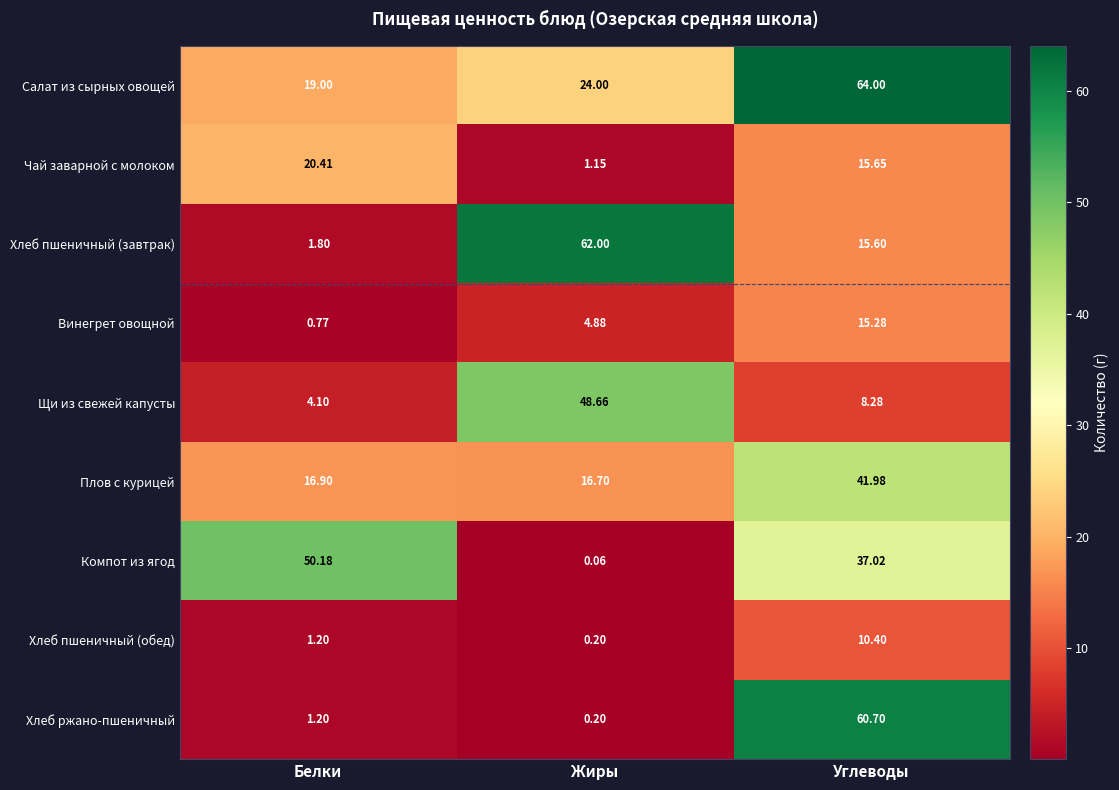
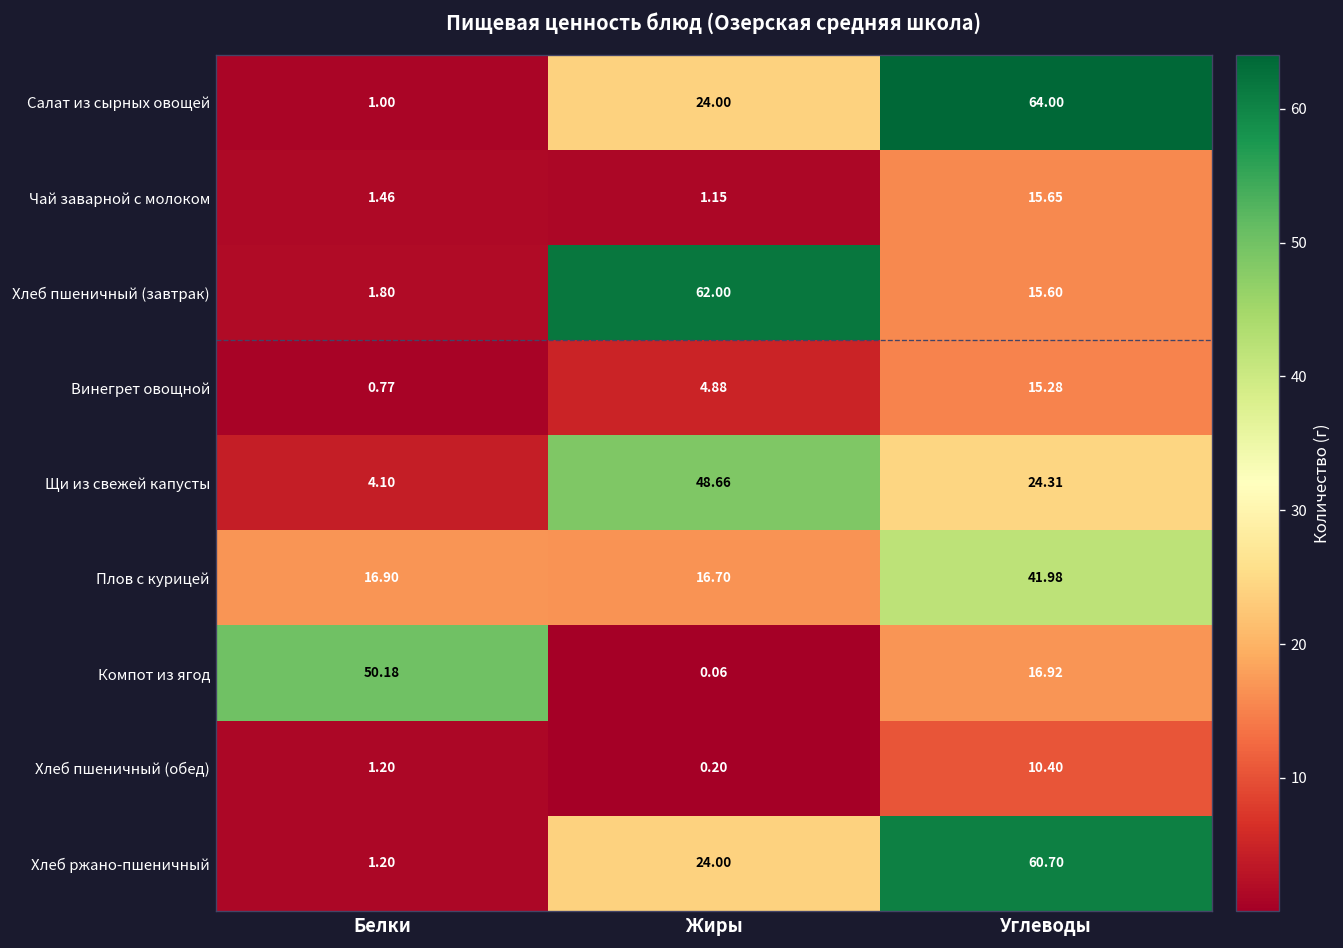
  {
    "Салат из сырных овощей": {
-     "Белки": 19.00,
+     "Белки": 1.00,
      "Жиры": 24.00,
      "Углеводы": 64.00
    },
    "Чай заварной с молоком": {
-     "Белки": 20.41,
+     "Белки": 1.46,
      "Жиры": 1.15,
      "Углеводы": 15.65
    },
    "Хлеб пшеничный (завтрак)": {
      "Белки": 1.80,
      "Жиры": 62.00,
      "Углеводы": 15.60
    },
    "Винегрет овощной": {
      "Белки": 0.77,
      "Жиры": 4.88,
      "Углеводы": 15.28
    },
    "Щи из свежей капусты": {
      "Белки": 4.10,
      "Жиры": 48.66,
-     "Углеводы": 8.28
+     "Углеводы": 24.31
    },
    "Плов с курицей": {
      "Белки": 16.90,
      "Жиры": 16.70,
      "Углеводы": 41.98
    },
    "Компот из ягод": {
      "Белки": 50.18,
      "Жиры": 0.06,
-     "Углеводы": 37.02
+     "Углеводы": 16.92
    },
    "Хлеб пшеничный (обед)": {
      "Белки": 1.20,
      "Жиры": 0.20,
      "Углеводы": 10.40
    },
    "Хлеб ржано-пшеничный": {
      "Белки": 1.20,
-     "Жиры": 0.20,
+     "Жиры": 24.00,
      "Углеводы": 60.70
    }
  }
